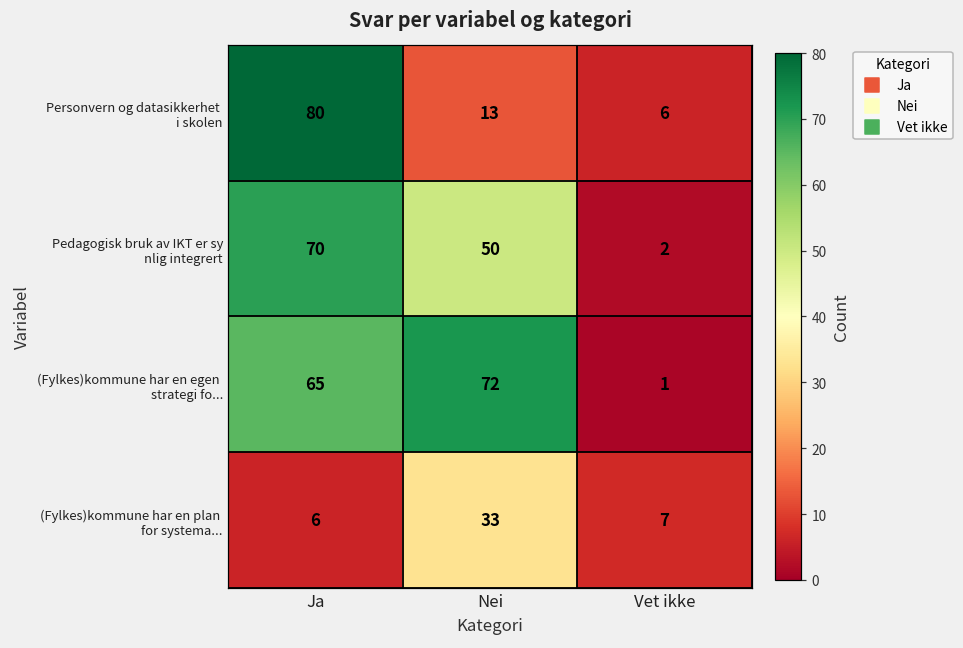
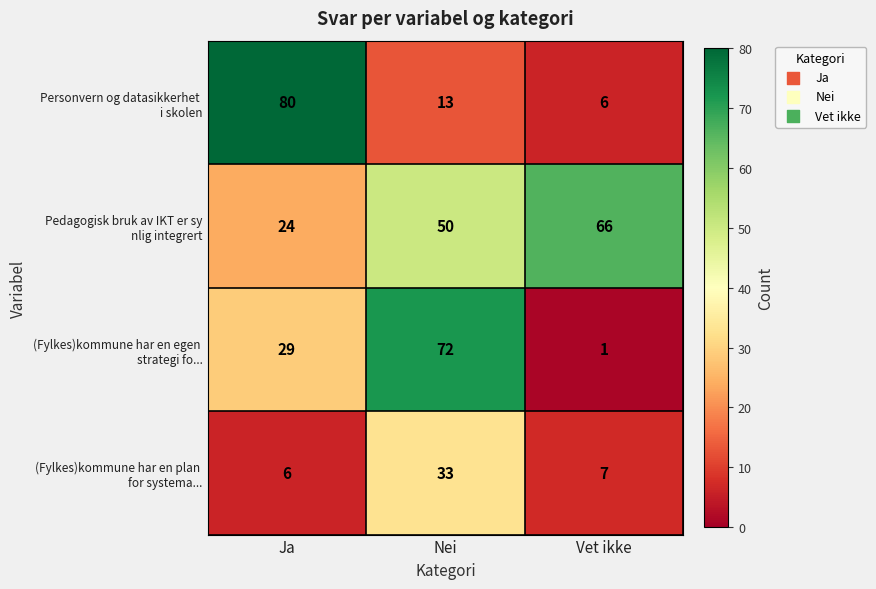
  {
    "Personvern og datasikkerhet i skolen": {
      "Ja": 80,
      "Nei": 13,
      "Vet ikke": 6
    },
    "Pedagogisk bruk av IKT er sy nlig integrert": {
-     "Ja": 70,
+     "Ja": 24,
      "Nei": 50,
-     "Vet ikke": 2
+     "Vet ikke": 66
    },
    "(Fylkes)kommune har en egen strategi fo...": {
-     "Ja": 65,
+     "Ja": 29,
      "Nei": 72,
      "Vet ikke": 1
    },
    "(Fylkes)kommune har en plan for systema...": {
      "Ja": 6,
      "Nei": 33,
      "Vet ikke": 7
    }
  }
